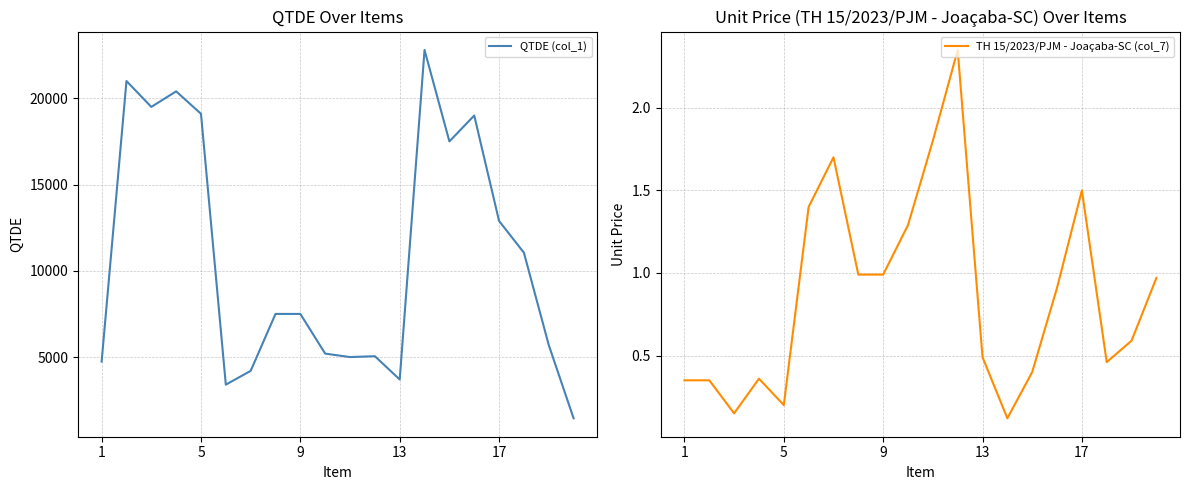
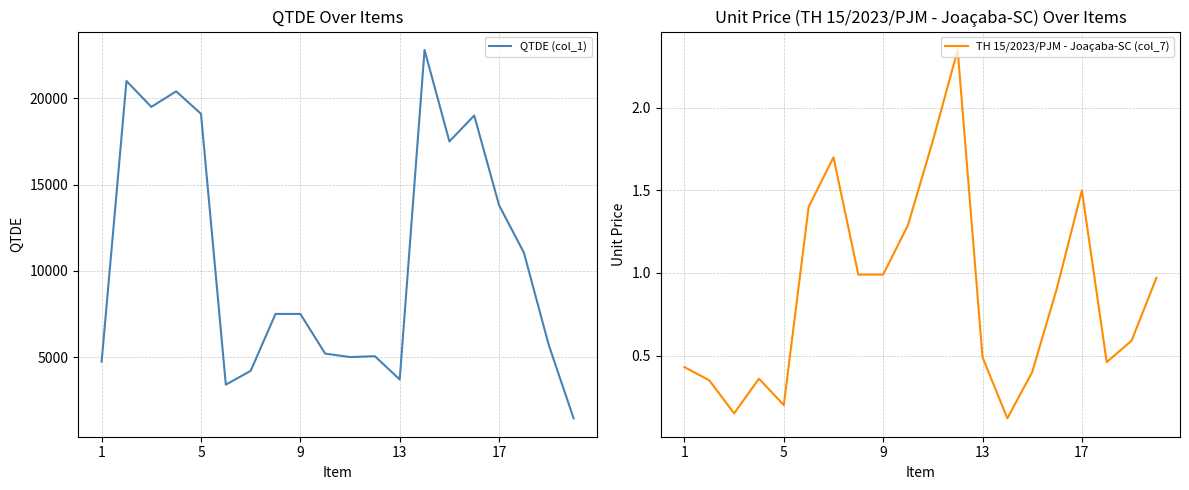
  {
    "QTDE Over Items": {
      "1": 4700,
      "5": 19100,
      "9": 7500,
      "13": 3700,
-     "17": 12900
+     "17": 13800
    },
    "Unit Price (TH 15/2023/PJM - Joaçaba-SC) Over Items": {
-     "1": 0.35,
+     "1": 0.43,
      "5": 0.20,
      "9": 0.99,
      "13": 0.49,
      "17": 1.50
    }
  }
